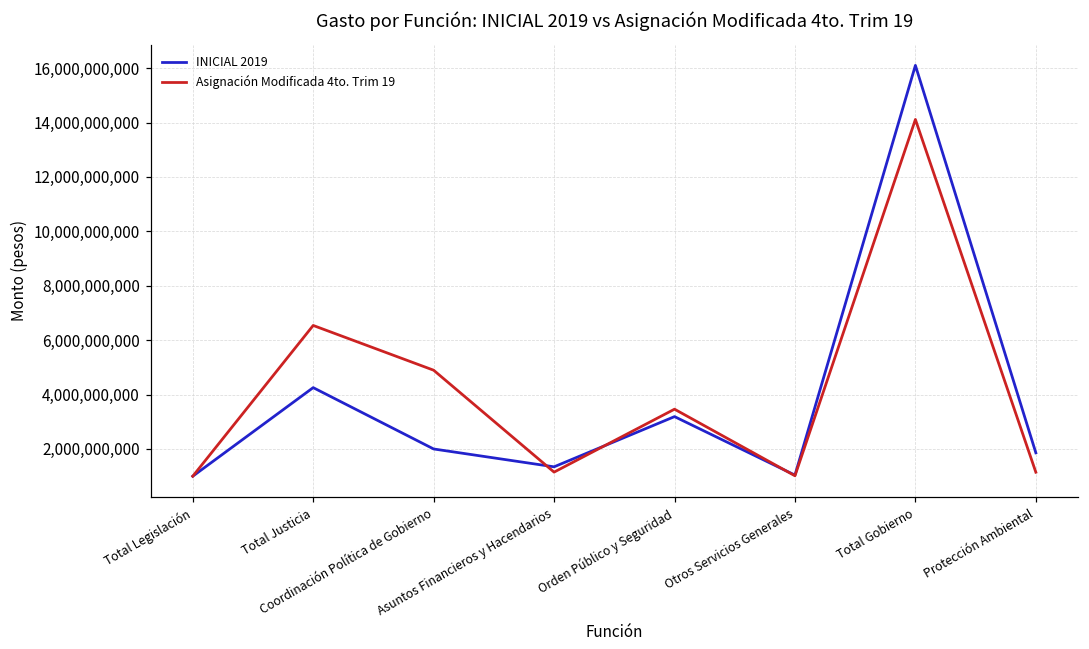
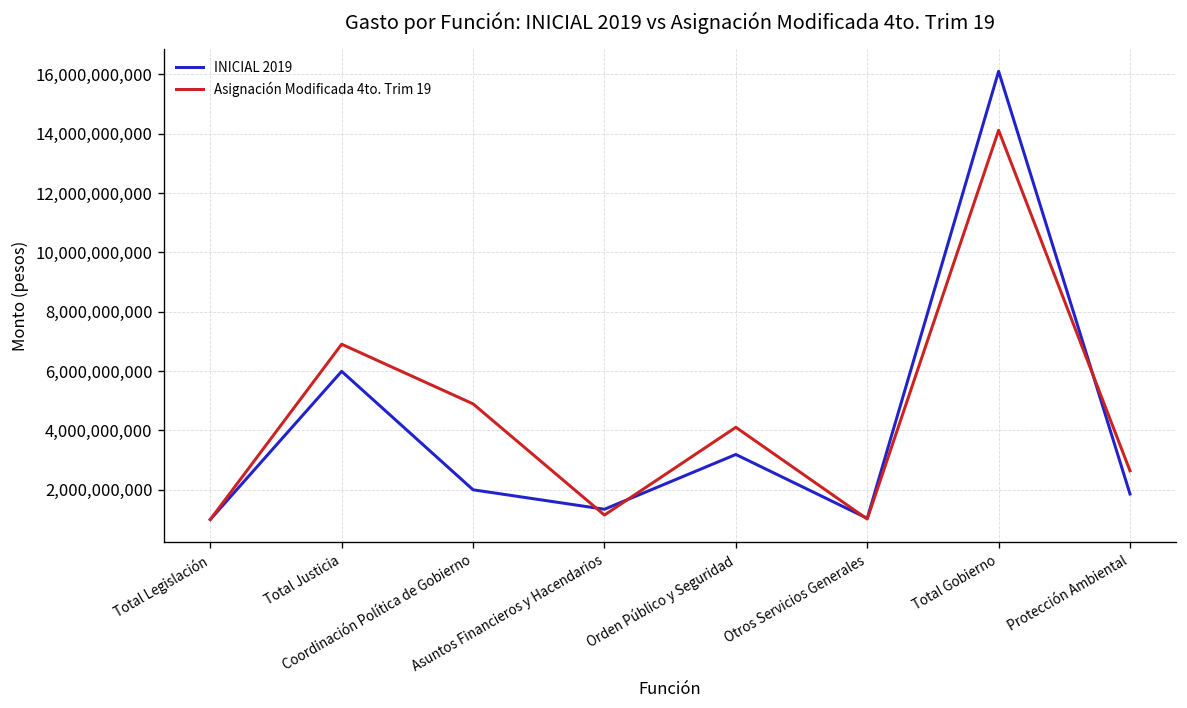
  {
    "INICIAL 2019": {
-     "Total Justicia": "4,300,000,000",
+     "Total Justicia": "6,000,000,000",
      "Coordinación Política de Gobierno": "2,000,000,000",
      "Asuntos Financieros y Hacendarios": "1,300,000,000",
      "Orden Público y Seguridad": "3,200,000,000",
      "Total Gobierno": "16,100,000,000",
      "Protección Ambiental": "1,900,000,000"
    },
    "Asignación Modificada 4to. Trim 19": {
-     "Total Justicia": "6,500,000,000",
+     "Total Justicia": "6,900,000,000",
      "Coordinación Política de Gobierno": "4,900,000,000",
      "Asuntos Financieros y Hacendarios": "1,100,000,000",
-     "Orden Público y Seguridad": "3,500,000,000",
+     "Orden Público y Seguridad": "4,100,000,000",
      "Total Gobierno": "14,100,000,000",
-     "Protección Ambiental": "1,100,000,000"
+     "Protección Ambiental": "2,600,000,000"
    }
  }
